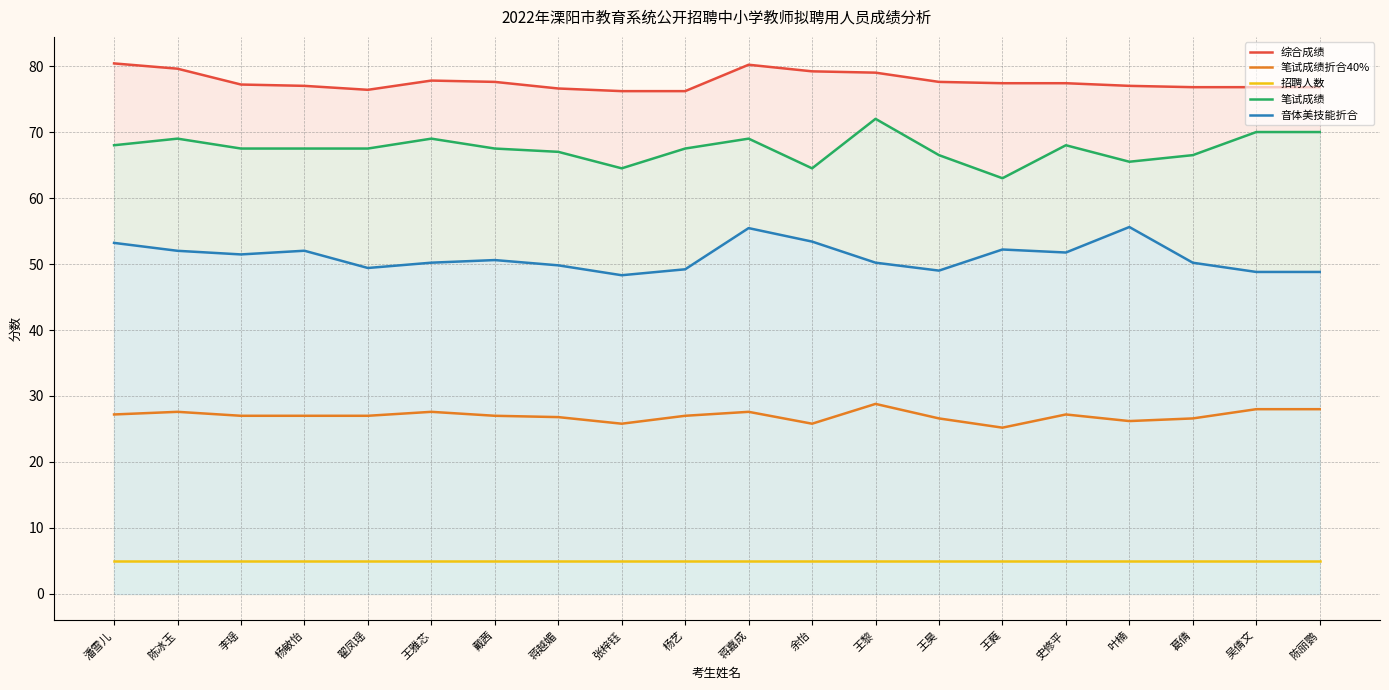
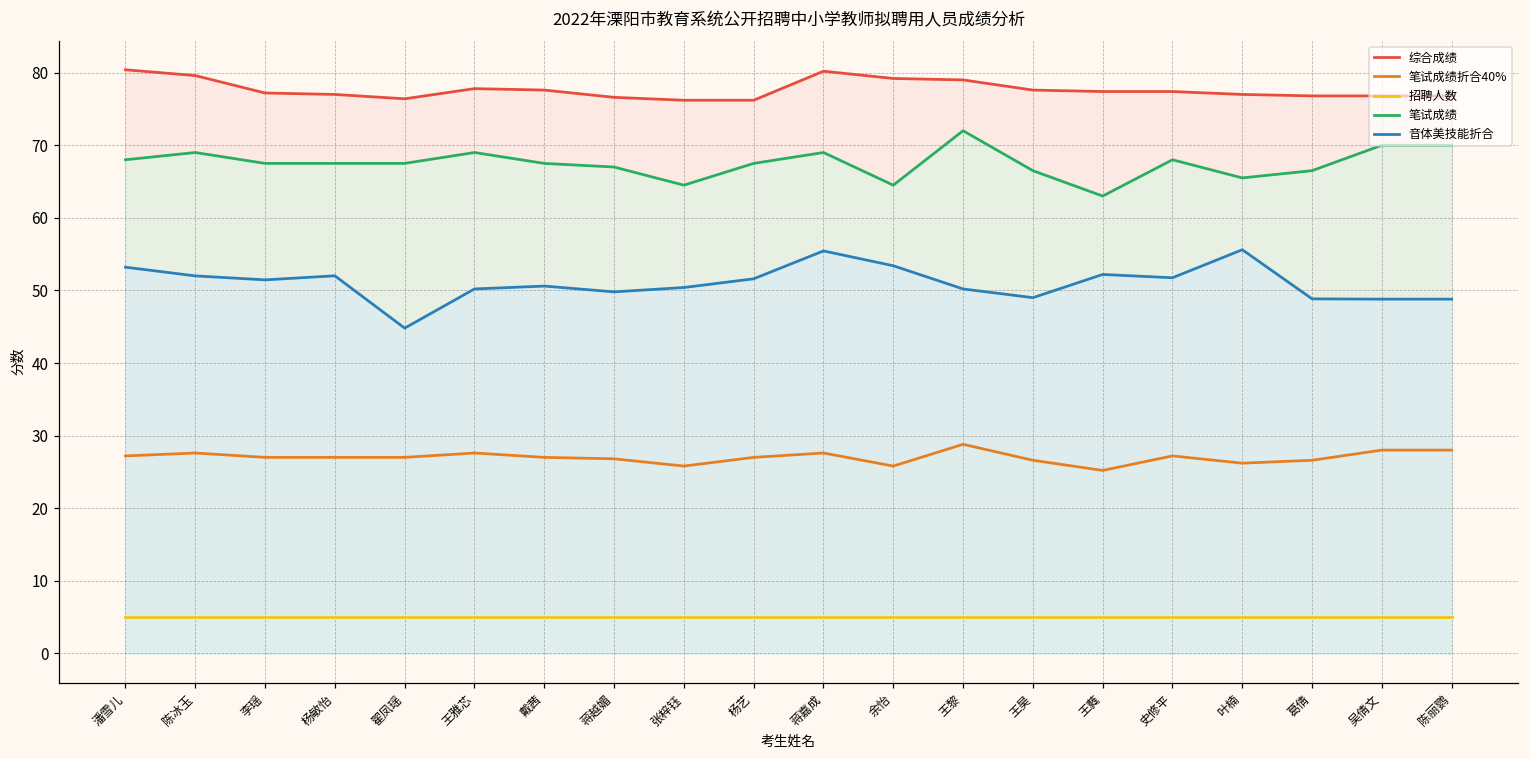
  {
    "招聘人数": {
      "潘雪儿": 5,
      "陈冰玉": 5,
      "李瑶": 5,
      "杨敏怡": 5,
      "翟凤瑶": 5,
      "王雅芯": 5,
      "戴茜": 5,
      "蒋越媚": 5,
      "张梓钰": 5,
      "杨艺": 5,
      "蒋嘉成": 5,
      "余怡": 5,
      "王黎": 5,
      "王昊": 5,
      "王蕤": 5,
      "史修平": 5,
      "叶楠": 5,
      "葛倩": 5,
      "吴倩文": 5,
      "陈丽鹦": 5
    },
    "笔试成绩": {
      "潘雪儿": 68,
      "陈冰玉": 69,
      "李瑶": 68,
      "杨敏怡": 68,
      "翟凤瑶": 68,
      "王雅芯": 69,
      "戴茜": 68,
      "蒋越媚": 67,
      "张梓钰": 65,
      "杨艺": 68,
      "蒋嘉成": 69,
      "余怡": 65,
      "王黎": 72,
      "王昊": 67,
      "王蕤": 63,
      "史修平": 68,
      "叶楠": 66,
      "葛倩": 67,
      "吴倩文": 70,
      "陈丽鹦": 70
    },
    "音体美技能折合": {
      "潘雪儿": 53,
      "陈冰玉": 52,
      "李瑶": 51,
      "杨敏怡": 52,
-     "翟凤瑶": 49,
+     "翟凤瑶": 45,
      "王雅芯": 50,
      "戴茜": 51,
      "蒋越媚": 50,
-     "张梓钰": 48,
-     "杨艺": 49,
+     "张梓钰": 50,
+     "杨艺": 52,
      "蒋嘉成": 55,
      "余怡": 53,
      "王黎": 50,
      "王昊": 49,
      "王蕤": 52,
      "史修平": 52,
      "叶楠": 56,
-     "葛倩": 50,
+     "葛倩": 49,
      "吴倩文": 49,
      "陈丽鹦": 49
    }
  }
